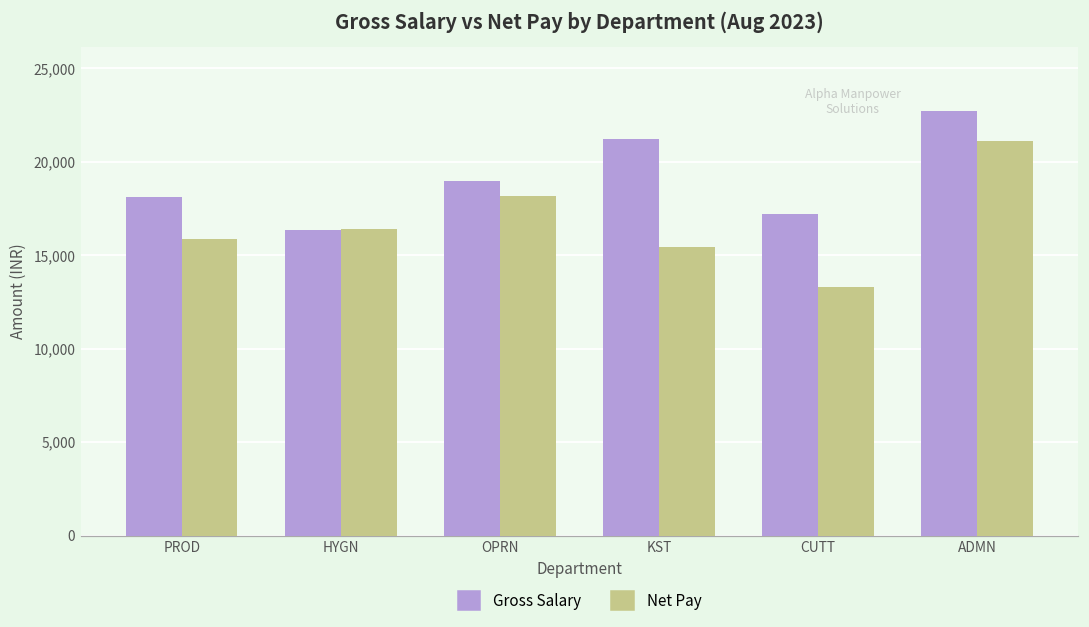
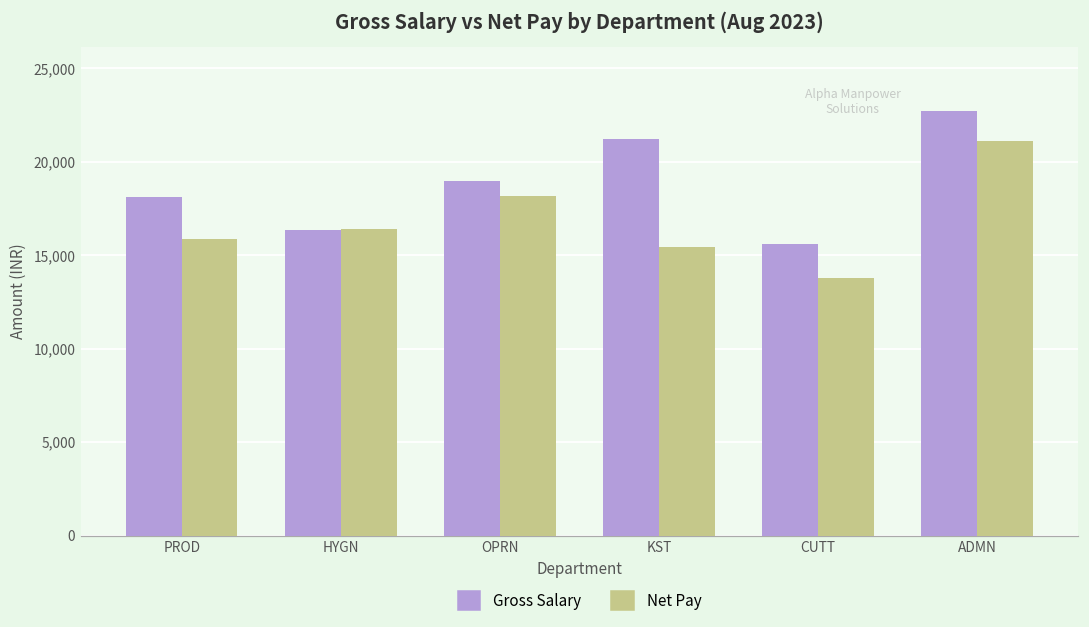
  {
    "Gross Salary": {
      "PROD": "18,100",
      "HYGN": "16,400",
      "OPRN": "19,000",
      "KST": "21,200",
-     "CUTT": "17,200",
+     "CUTT": "15,600",
      "ADMN": "22,700"
    },
    "Net Pay": {
      "PROD": "15,900",
      "HYGN": "16,400",
      "OPRN": "18,200",
      "KST": "15,400",
-     "CUTT": "13,300",
+     "CUTT": "13,800",
      "ADMN": "21,100"
    }
  }
